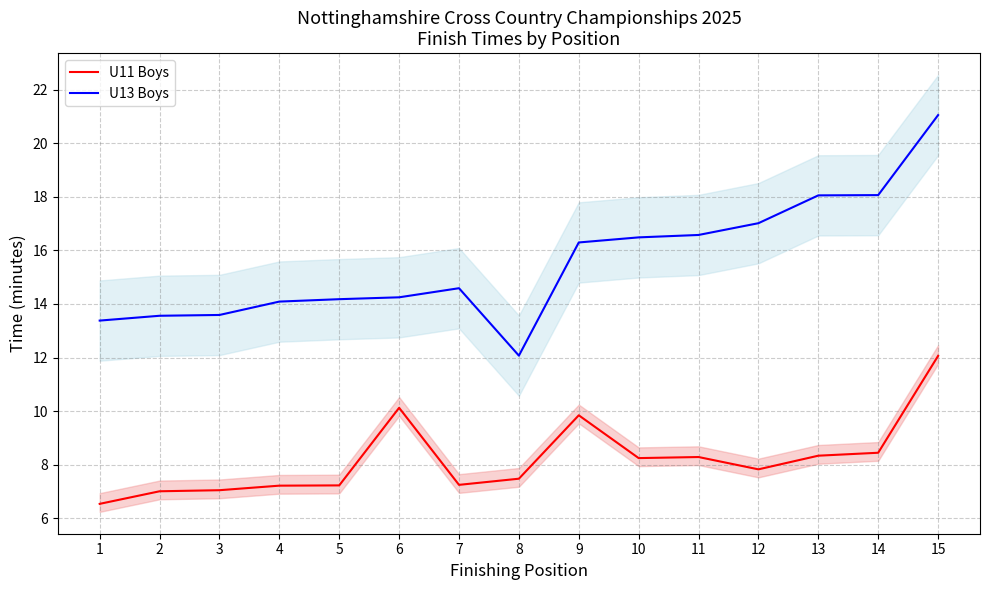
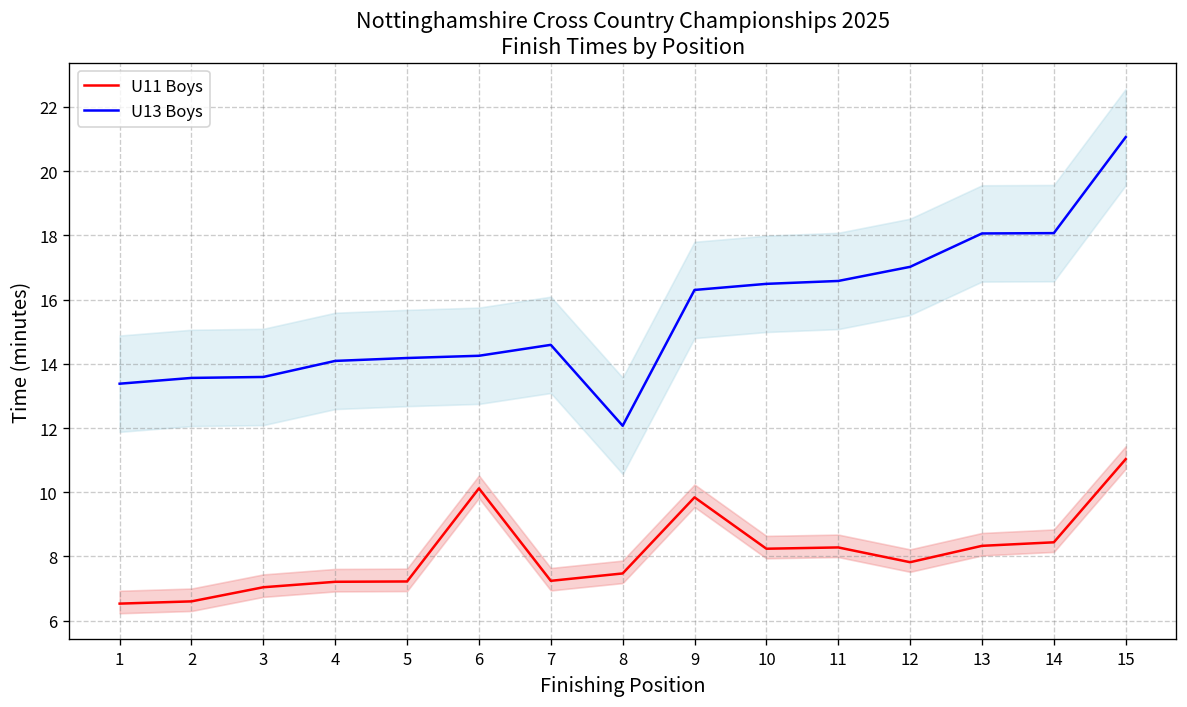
  {
    "U11 Boys": {
      "1": 6.5,
-     "2": 7.0,
+     "2": 6.6,
      "3": 7.0,
      "4": 7.2,
      "5": 7.2,
      "6": 10.1,
      "7": 7.2,
      "8": 7.5,
      "9": 9.8,
      "10": 8.2,
      "11": 8.3,
      "12": 7.8,
      "13": 8.3,
      "14": 8.4,
-     "15": 12.1
+     "15": 11.0
    },
    "U13 Boys": {
      "1": 13.4,
      "2": 13.6,
      "3": 13.6,
      "4": 14.1,
      "5": 14.2,
      "6": 14.3,
      "7": 14.6,
      "8": 12.1,
      "9": 16.3,
      "10": 16.5,
      "11": 16.6,
      "12": 17.0,
      "13": 18.1,
      "14": 18.1,
      "15": 21.1
    }
  }
